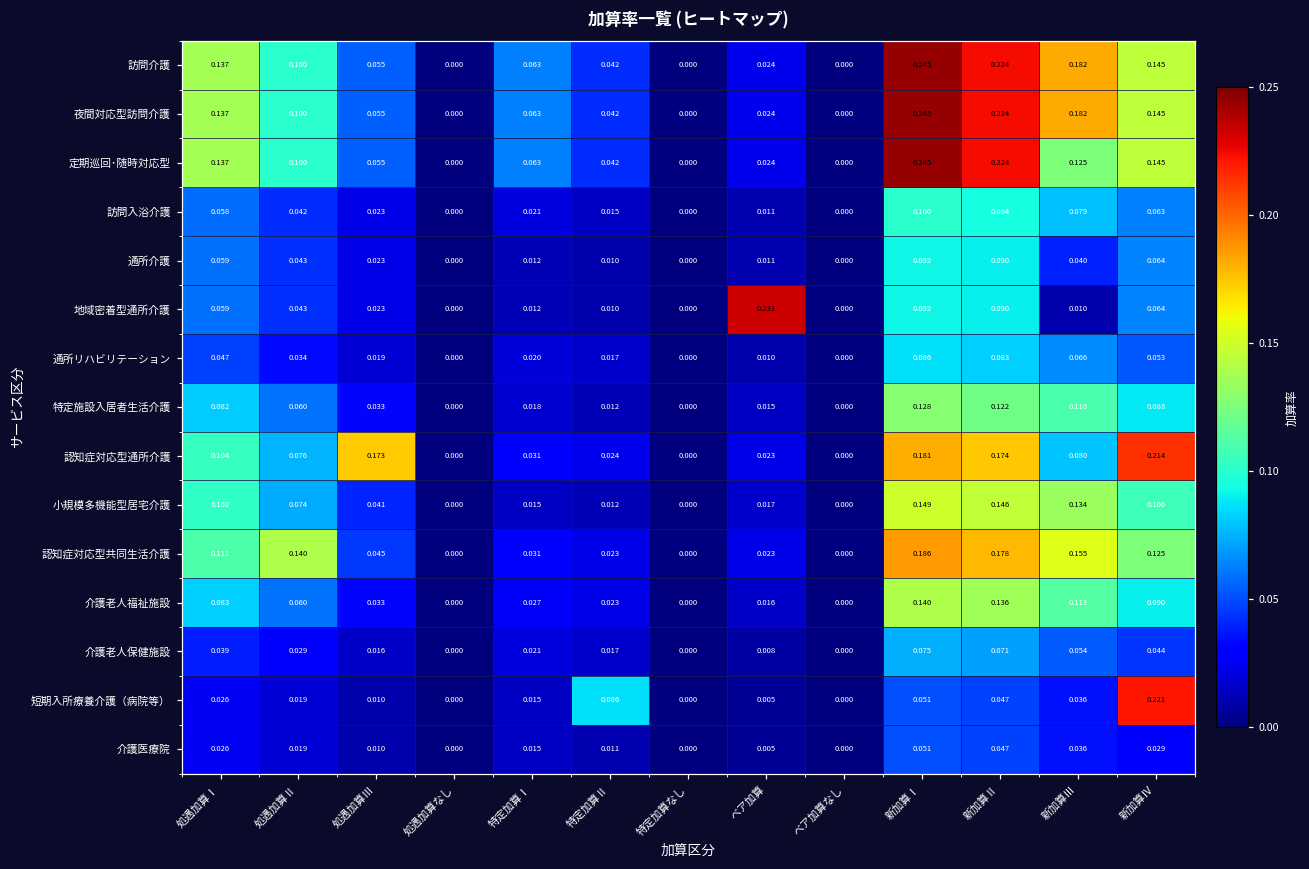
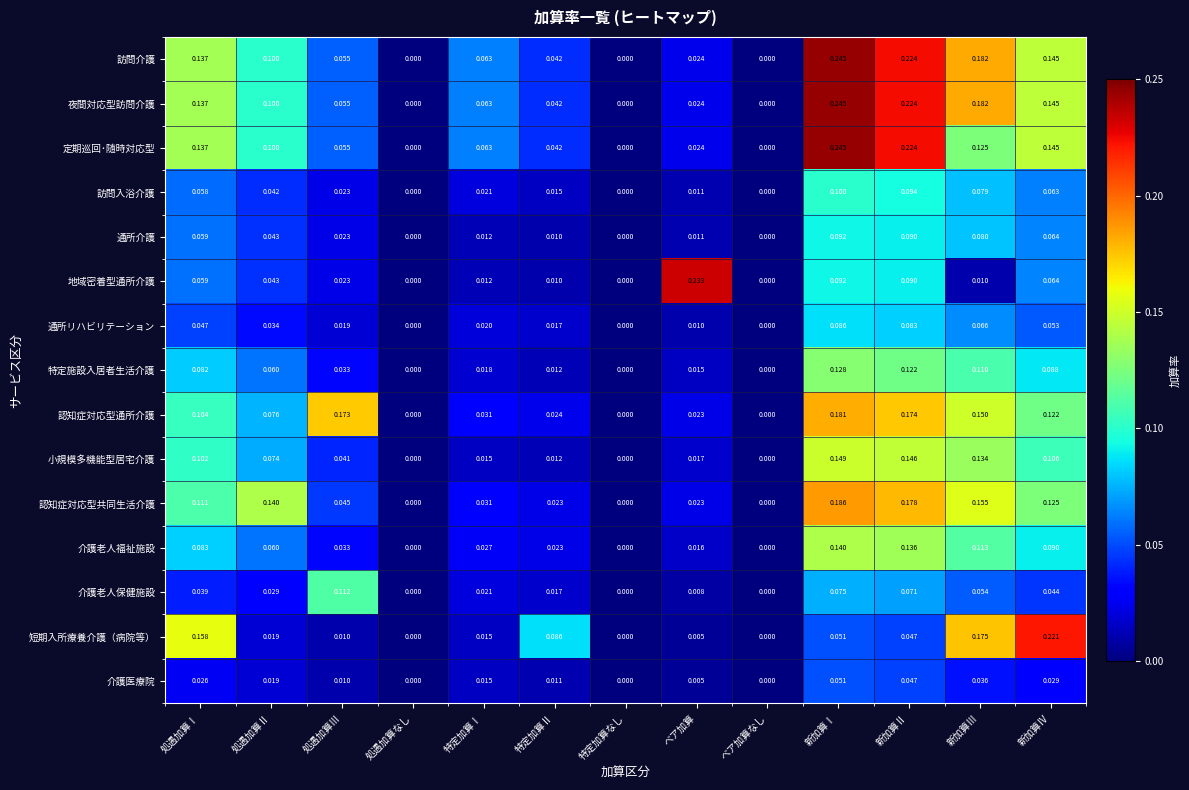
  {
    "訪問介護": {
      "処遇加算Ⅰ": 0.137,
      "処遇加算Ⅱ": 0.100,
      "処遇加算Ⅲ": 0.055,
      "処遇加算なし": 0.000,
      "特定加算Ⅰ": 0.063,
      "特定加算Ⅱ": 0.042,
      "特定加算なし": 0.000,
      "ベア加算": 0.024,
      "ベア加算なし": 0.000,
      "新加算Ⅰ": 0.245,
      "新加算Ⅱ": 0.224,
      "新加算Ⅲ": 0.182,
      "新加算Ⅳ": 0.145
    },
    "夜間対応型訪問介護": {
      "処遇加算Ⅰ": 0.137,
      "処遇加算Ⅱ": 0.100,
      "処遇加算Ⅲ": 0.055,
      "処遇加算なし": 0.000,
      "特定加算Ⅰ": 0.063,
      "特定加算Ⅱ": 0.042,
      "特定加算なし": 0.000,
      "ベア加算": 0.024,
      "ベア加算なし": 0.000,
      "新加算Ⅰ": 0.245,
      "新加算Ⅱ": 0.224,
      "新加算Ⅲ": 0.182,
      "新加算Ⅳ": 0.145
    },
    "定期巡回･随時対応型": {
      "処遇加算Ⅰ": 0.137,
      "処遇加算Ⅱ": 0.100,
      "処遇加算Ⅲ": 0.055,
      "処遇加算なし": 0.000,
      "特定加算Ⅰ": 0.063,
      "特定加算Ⅱ": 0.042,
      "特定加算なし": 0.000,
      "ベア加算": 0.024,
      "ベア加算なし": 0.000,
      "新加算Ⅰ": 0.245,
      "新加算Ⅱ": 0.224,
      "新加算Ⅲ": 0.125,
      "新加算Ⅳ": 0.145
    },
    "訪問入浴介護": {
      "処遇加算Ⅰ": 0.058,
      "処遇加算Ⅱ": 0.042,
      "処遇加算Ⅲ": 0.023,
      "処遇加算なし": 0.000,
      "特定加算Ⅰ": 0.021,
      "特定加算Ⅱ": 0.015,
      "特定加算なし": 0.000,
      "ベア加算": 0.011,
      "ベア加算なし": 0.000,
      "新加算Ⅰ": 0.100,
      "新加算Ⅱ": 0.094,
      "新加算Ⅲ": 0.079,
      "新加算Ⅳ": 0.063
    },
    "通所介護": {
      "処遇加算Ⅰ": 0.059,
      "処遇加算Ⅱ": 0.043,
      "処遇加算Ⅲ": 0.023,
      "処遇加算なし": 0.000,
      "特定加算Ⅰ": 0.012,
      "特定加算Ⅱ": 0.010,
      "特定加算なし": 0.000,
      "ベア加算": 0.011,
      "ベア加算なし": 0.000,
      "新加算Ⅰ": 0.092,
      "新加算Ⅱ": 0.090,
-     "新加算Ⅲ": 0.040,
+     "新加算Ⅲ": 0.080,
      "新加算Ⅳ": 0.064
    },
    "地域密着型通所介護": {
      "処遇加算Ⅰ": 0.059,
      "処遇加算Ⅱ": 0.043,
      "処遇加算Ⅲ": 0.023,
      "処遇加算なし": 0.000,
      "特定加算Ⅰ": 0.012,
      "特定加算Ⅱ": 0.010,
      "特定加算なし": 0.000,
      "ベア加算": 0.233,
      "ベア加算なし": 0.000,
      "新加算Ⅰ": 0.092,
      "新加算Ⅱ": 0.090,
      "新加算Ⅲ": 0.010,
      "新加算Ⅳ": 0.064
    },
    "通所リハビリテーション": {
      "処遇加算Ⅰ": 0.047,
      "処遇加算Ⅱ": 0.034,
      "処遇加算Ⅲ": 0.019,
      "処遇加算なし": 0.000,
      "特定加算Ⅰ": 0.020,
      "特定加算Ⅱ": 0.017,
      "特定加算なし": 0.000,
      "ベア加算": 0.010,
      "ベア加算なし": 0.000,
      "新加算Ⅰ": 0.086,
      "新加算Ⅱ": 0.083,
      "新加算Ⅲ": 0.066,
      "新加算Ⅳ": 0.053
    },
    "特定施設入居者生活介護": {
      "処遇加算Ⅰ": 0.082,
      "処遇加算Ⅱ": 0.060,
      "処遇加算Ⅲ": 0.033,
      "処遇加算なし": 0.000,
      "特定加算Ⅰ": 0.018,
      "特定加算Ⅱ": 0.012,
      "特定加算なし": 0.000,
      "ベア加算": 0.015,
      "ベア加算なし": 0.000,
      "新加算Ⅰ": 0.128,
      "新加算Ⅱ": 0.122,
      "新加算Ⅲ": 0.110,
      "新加算Ⅳ": 0.088
    },
    "認知症対応型通所介護": {
      "処遇加算Ⅰ": 0.104,
      "処遇加算Ⅱ": 0.076,
      "処遇加算Ⅲ": 0.173,
      "処遇加算なし": 0.000,
      "特定加算Ⅰ": 0.031,
      "特定加算Ⅱ": 0.024,
      "特定加算なし": 0.000,
      "ベア加算": 0.023,
      "ベア加算なし": 0.000,
      "新加算Ⅰ": 0.181,
      "新加算Ⅱ": 0.174,
-     "新加算Ⅲ": 0.080,
-     "新加算Ⅳ": 0.214
+     "新加算Ⅲ": 0.150,
+     "新加算Ⅳ": 0.122
    },
    "小規模多機能型居宅介護": {
      "処遇加算Ⅰ": 0.102,
      "処遇加算Ⅱ": 0.074,
      "処遇加算Ⅲ": 0.041,
      "処遇加算なし": 0.000,
      "特定加算Ⅰ": 0.015,
      "特定加算Ⅱ": 0.012,
      "特定加算なし": 0.000,
      "ベア加算": 0.017,
      "ベア加算なし": 0.000,
      "新加算Ⅰ": 0.149,
      "新加算Ⅱ": 0.146,
      "新加算Ⅲ": 0.134,
      "新加算Ⅳ": 0.106
    },
    "認知症対応型共同生活介護": {
      "処遇加算Ⅰ": 0.111,
      "処遇加算Ⅱ": 0.140,
      "処遇加算Ⅲ": 0.045,
      "処遇加算なし": 0.000,
      "特定加算Ⅰ": 0.031,
      "特定加算Ⅱ": 0.023,
      "特定加算なし": 0.000,
      "ベア加算": 0.023,
      "ベア加算なし": 0.000,
      "新加算Ⅰ": 0.186,
      "新加算Ⅱ": 0.178,
      "新加算Ⅲ": 0.155,
      "新加算Ⅳ": 0.125
    },
    "介護老人福祉施設": {
      "処遇加算Ⅰ": 0.083,
      "処遇加算Ⅱ": 0.060,
      "処遇加算Ⅲ": 0.033,
      "処遇加算なし": 0.000,
      "特定加算Ⅰ": 0.027,
      "特定加算Ⅱ": 0.023,
      "特定加算なし": 0.000,
      "ベア加算": 0.016,
      "ベア加算なし": 0.000,
      "新加算Ⅰ": 0.140,
      "新加算Ⅱ": 0.136,
      "新加算Ⅲ": 0.113,
      "新加算Ⅳ": 0.090
    },
    "介護老人保健施設": {
      "処遇加算Ⅰ": 0.039,
      "処遇加算Ⅱ": 0.029,
-     "処遇加算Ⅲ": 0.016,
+     "処遇加算Ⅲ": 0.112,
      "処遇加算なし": 0.000,
      "特定加算Ⅰ": 0.021,
      "特定加算Ⅱ": 0.017,
      "特定加算なし": 0.000,
      "ベア加算": 0.008,
      "ベア加算なし": 0.000,
      "新加算Ⅰ": 0.075,
      "新加算Ⅱ": 0.071,
      "新加算Ⅲ": 0.054,
      "新加算Ⅳ": 0.044
    },
    "短期入所療養介護（病院等）": {
-     "処遇加算Ⅰ": 0.026,
+     "処遇加算Ⅰ": 0.158,
      "処遇加算Ⅱ": 0.019,
      "処遇加算Ⅲ": 0.010,
      "処遇加算なし": 0.000,
      "特定加算Ⅰ": 0.015,
      "特定加算Ⅱ": 0.086,
      "特定加算なし": 0.000,
      "ベア加算": 0.005,
      "ベア加算なし": 0.000,
      "新加算Ⅰ": 0.051,
      "新加算Ⅱ": 0.047,
-     "新加算Ⅲ": 0.036,
+     "新加算Ⅲ": 0.175,
      "新加算Ⅳ": 0.221
    },
    "介護医療院": {
      "処遇加算Ⅰ": 0.026,
      "処遇加算Ⅱ": 0.019,
      "処遇加算Ⅲ": 0.010,
      "処遇加算なし": 0.000,
      "特定加算Ⅰ": 0.015,
      "特定加算Ⅱ": 0.011,
      "特定加算なし": 0.000,
      "ベア加算": 0.005,
      "ベア加算なし": 0.000,
      "新加算Ⅰ": 0.051,
      "新加算Ⅱ": 0.047,
      "新加算Ⅲ": 0.036,
      "新加算Ⅳ": 0.029
    }
  }
